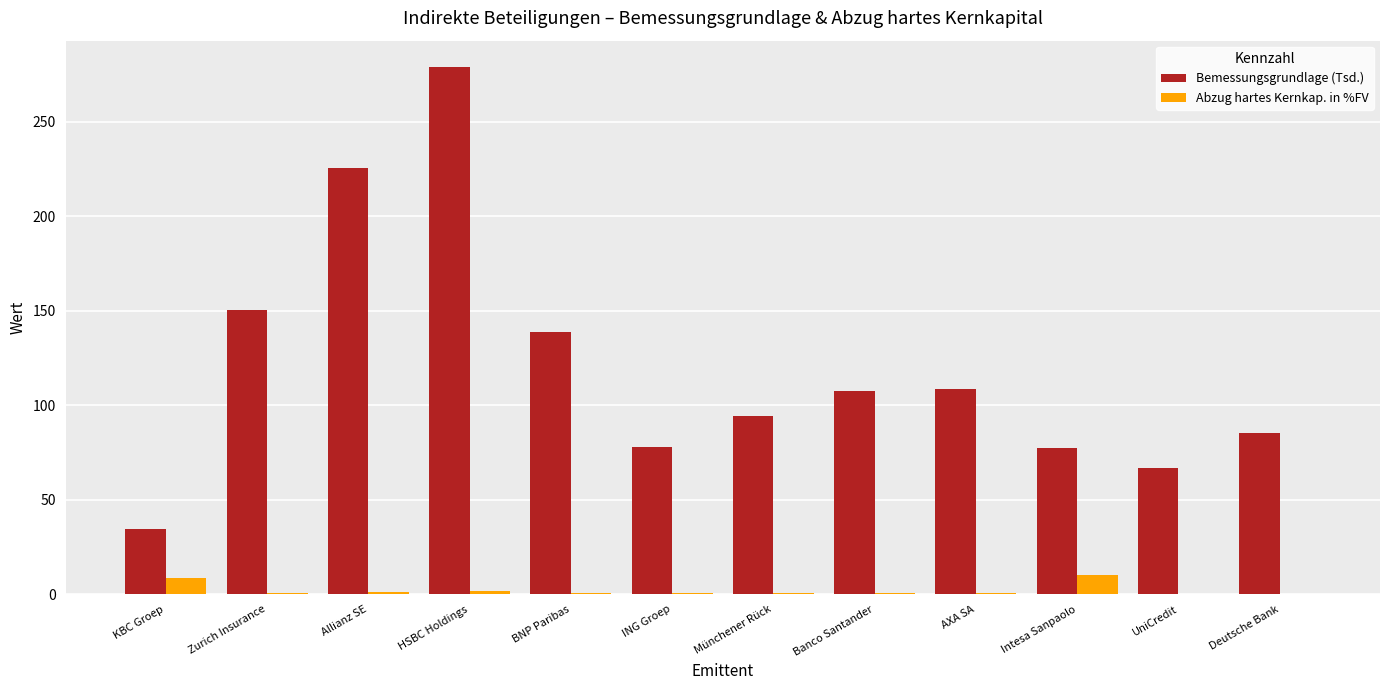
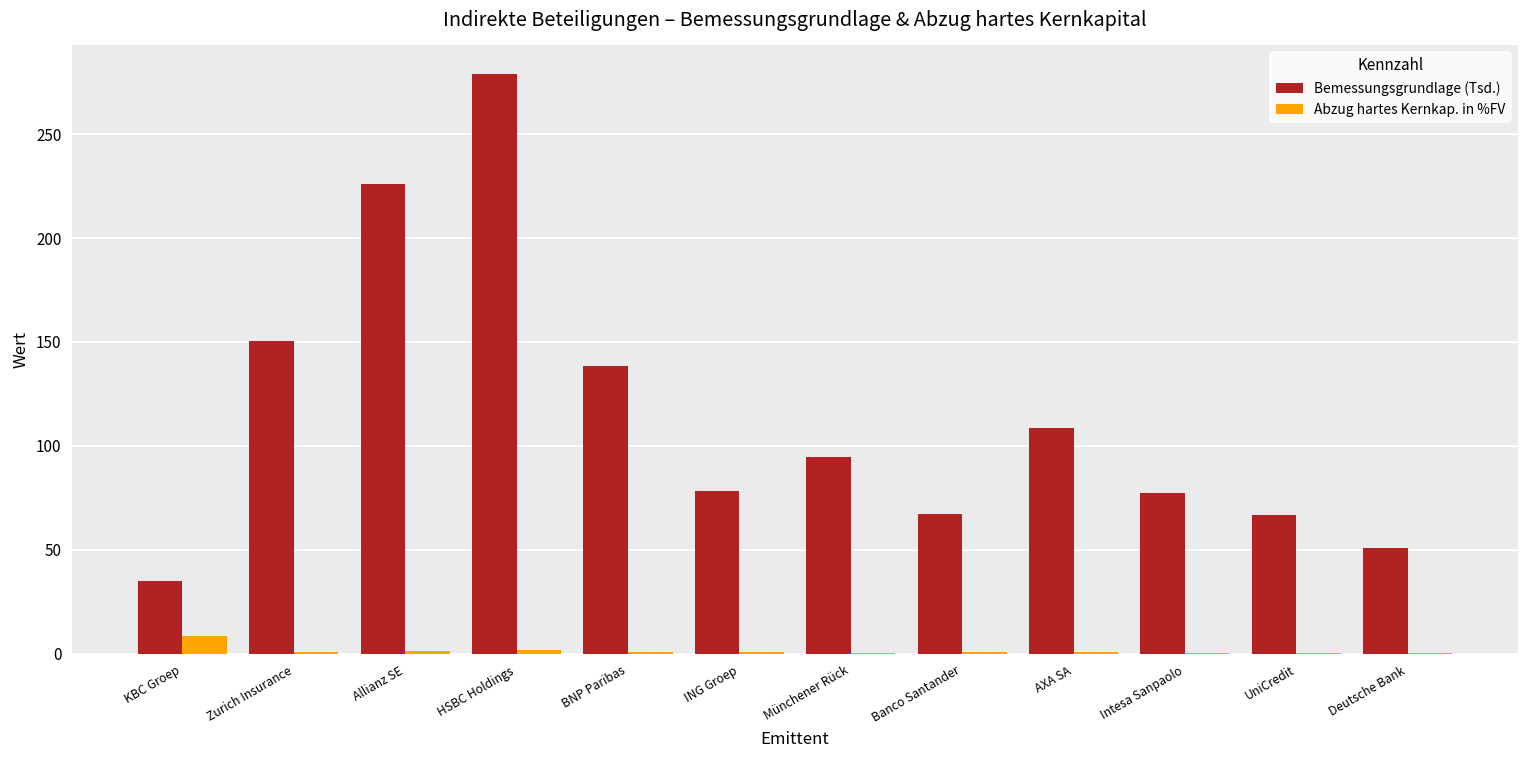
  {
    "Bemessungsgrundlage (Tsd.)": {
      "KBC Groep": 35,
      "Zurich Insurance": 151,
      "Allianz SE": 226,
      "HSBC Holdings": 279,
      "BNP Paribas": 139,
      "ING Groep": 78,
      "Münchener Rück": 94,
-     "Banco Santander": 108,
+     "Banco Santander": 67,
      "AXA SA": 109,
      "Intesa Sanpaolo": 78,
      "UniCredit": 67,
-     "Deutsche Bank": 86
+     "Deutsche Bank": 51
    },
    "Abzug hartes Kernkap. in %FV": {
      "KBC Groep": 9,
      "HSBC Holdings": 2,
-     "Intesa Sanpaolo": 10
+     "Intesa Sanpaolo": 0
    }
  }
